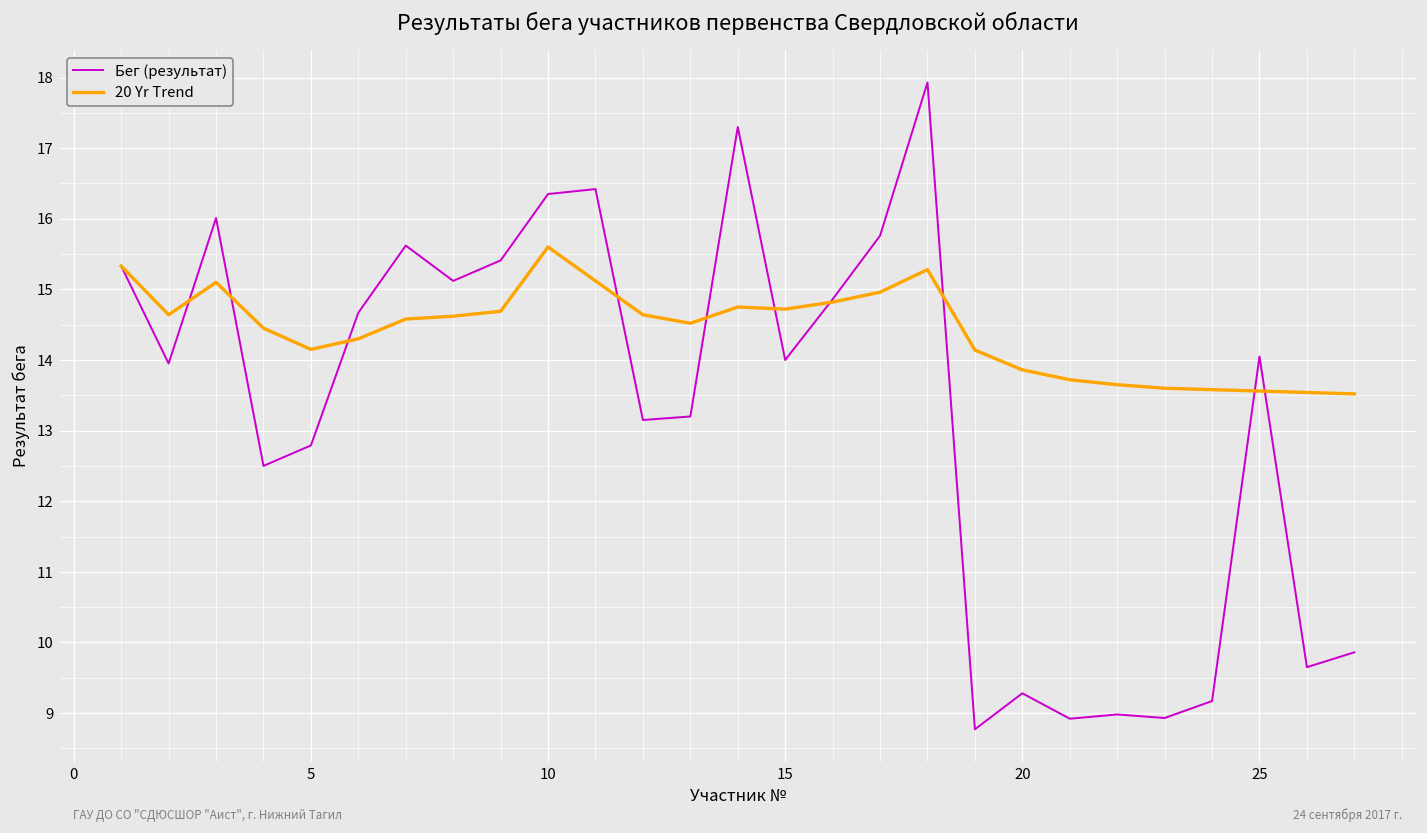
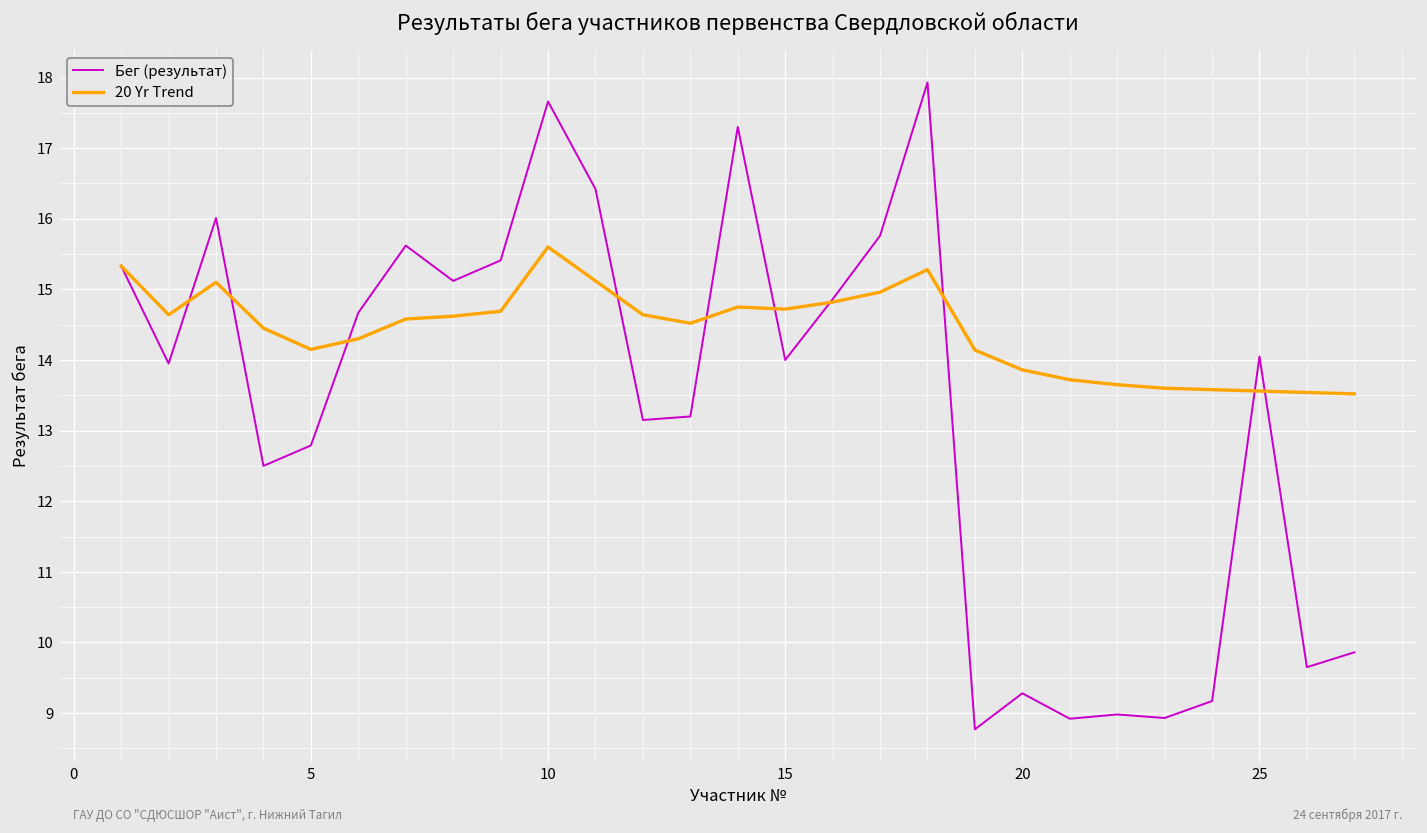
  {
    "Бег (результат)": {
      "5": 12.8,
-     "10": 16.4,
+     "10": 17.7,
      "15": 14.0,
      "20": 9.3,
      "25": 14.1
    },
    "20 Yr Trend": {
      "5": 14.2,
      "10": 15.6,
      "15": 14.7,
      "20": 13.9,
      "25": 13.6
    }
  }
